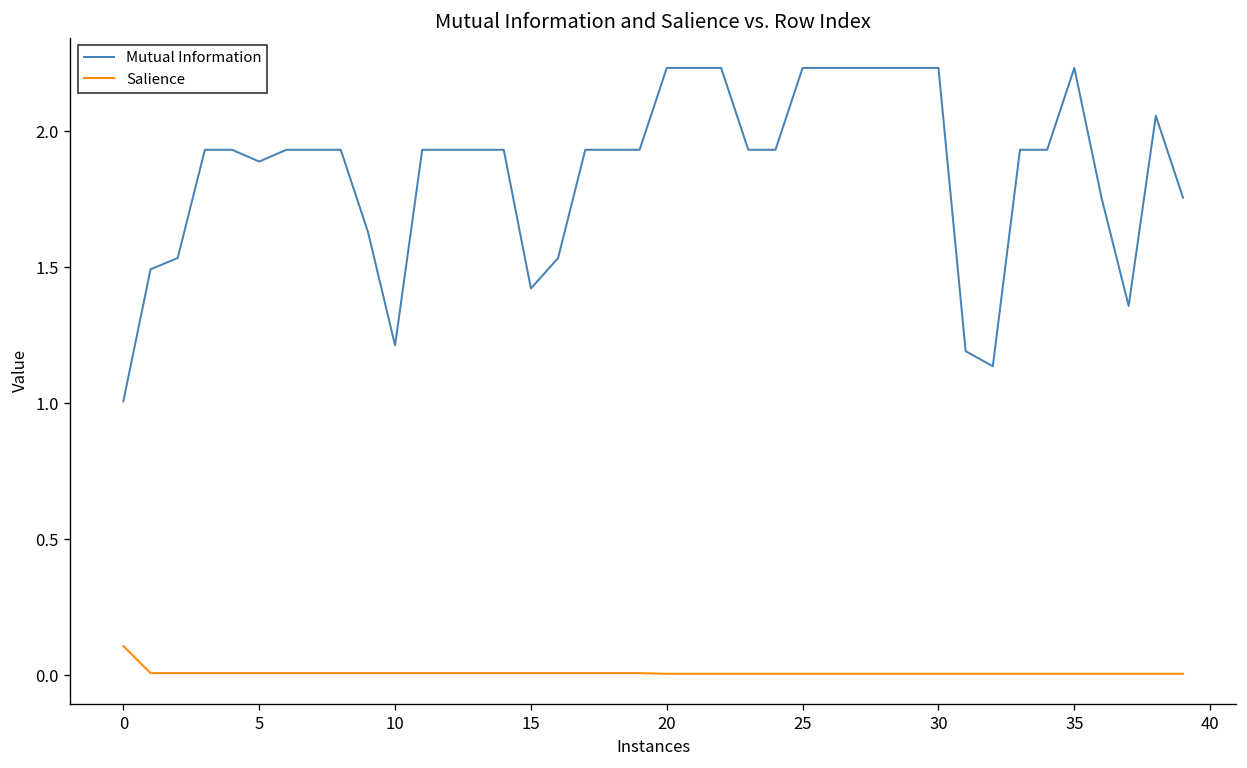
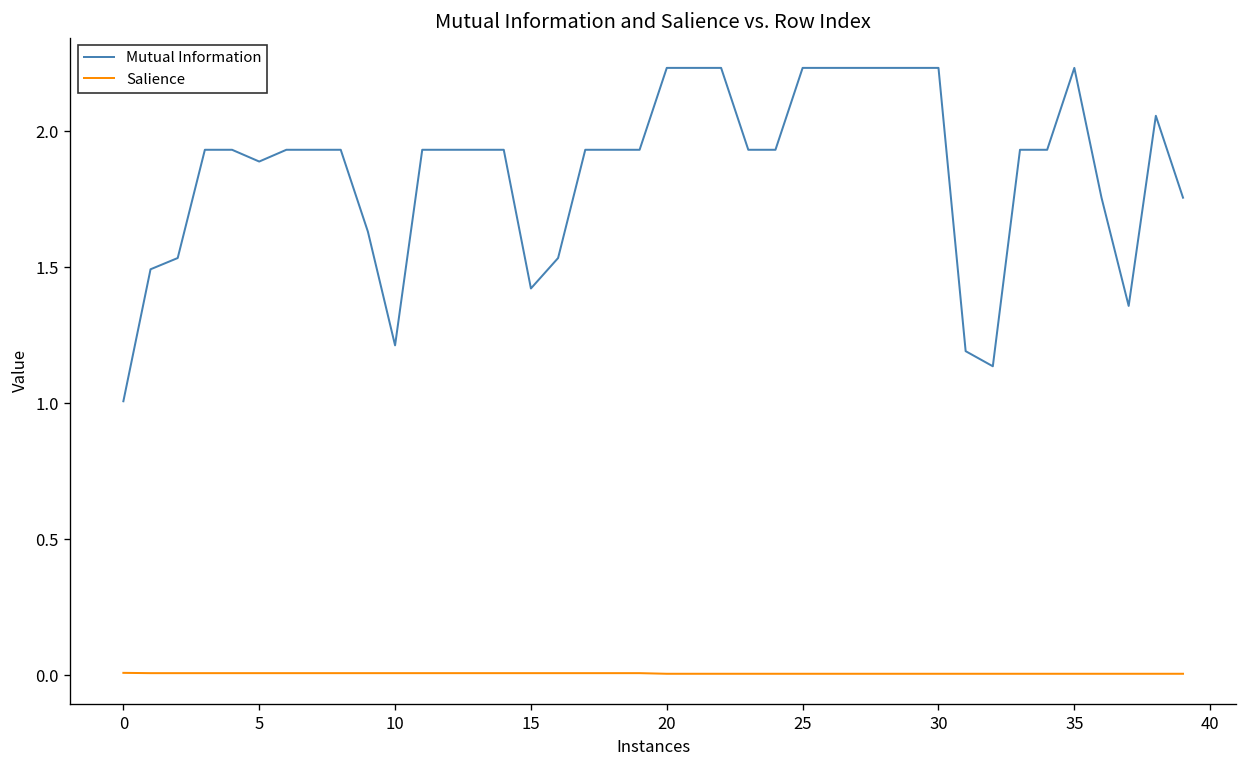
  {
    "Mutual Information": {
      "0": 1.01,
      "5": 1.89,
      "10": 1.21,
      "15": 1.42,
      "20": 2.23,
      "25": 2.23,
      "30": 2.23,
      "35": 2.23
    },
    "Salience": {
-     "0": 0.11,
+     "0": 0.01,
      "5": 0.01,
      "10": 0.01,
      "15": 0.01,
      "20": 0.01,
      "25": 0.01,
      "30": 0.01,
      "35": 0.01
    }
  }
